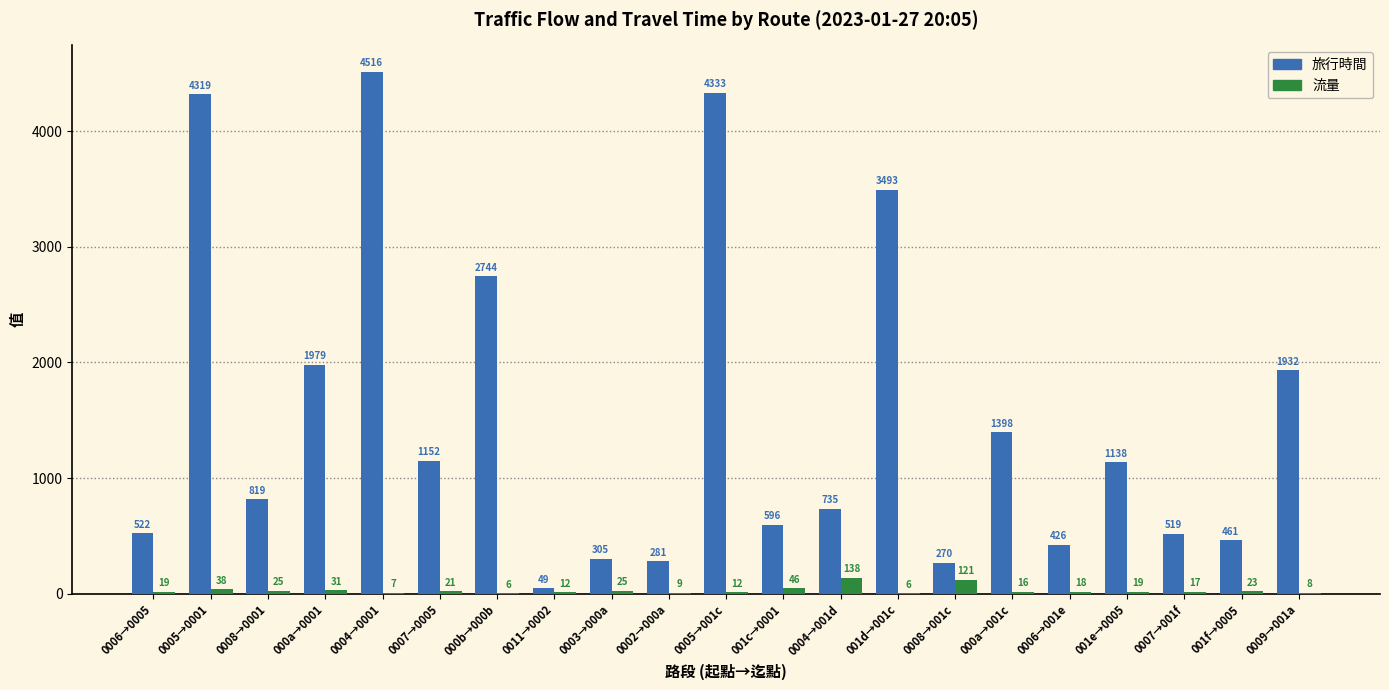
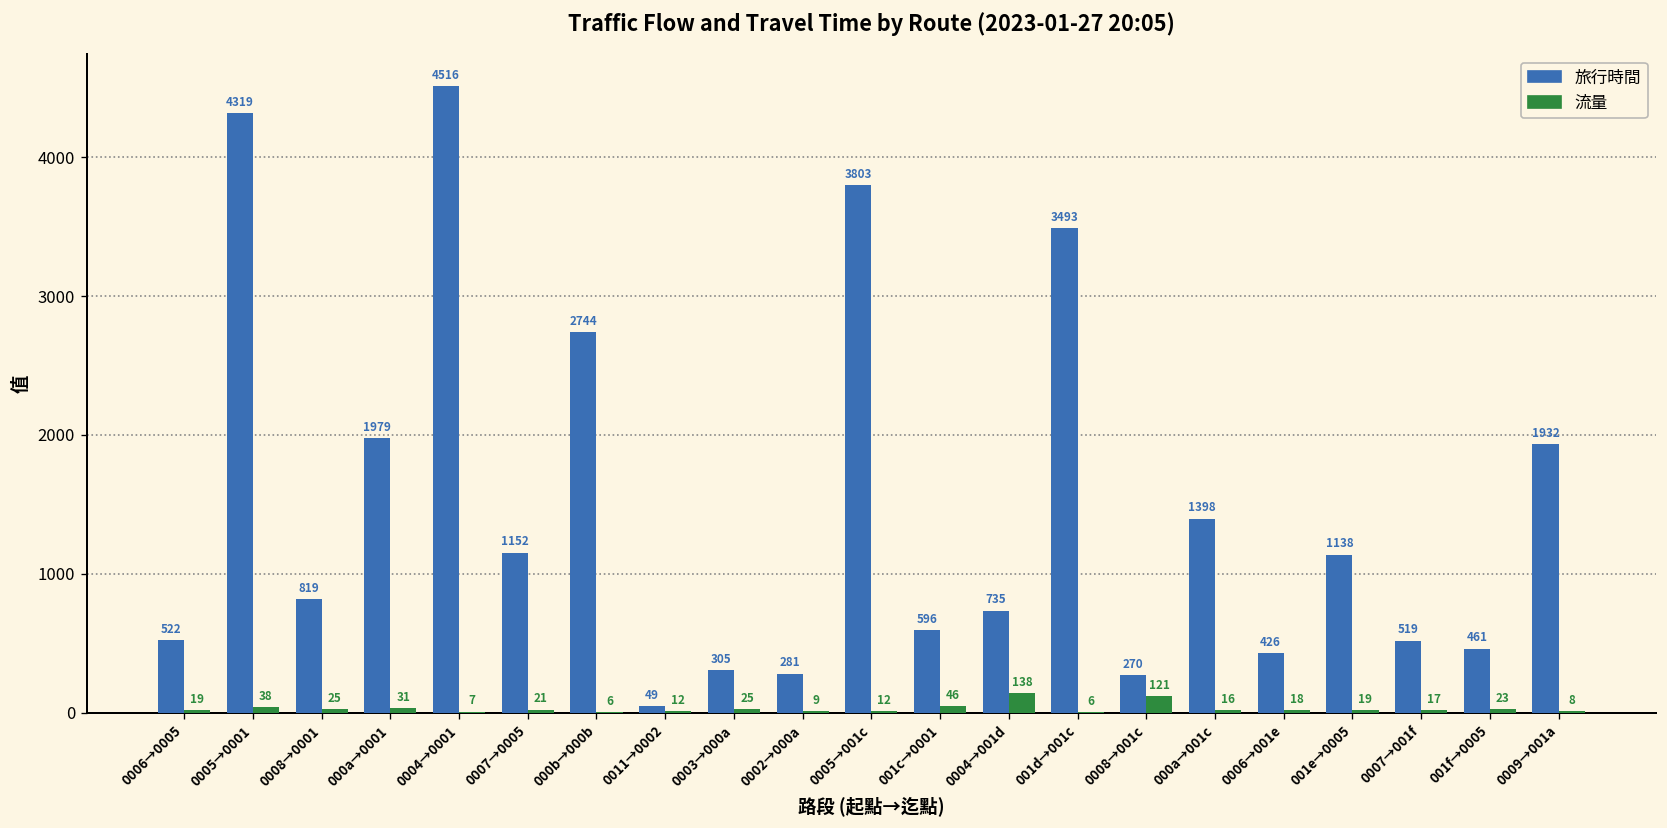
  {
    "旅行時間": {
      "0006→0005": 522,
      "0005→0001": 4319,
      "0008→0001": 819,
      "000a→0001": 1979,
      "0004→0001": 4516,
      "0007→0005": 1152,
      "000b→000b": 2744,
      "0011→0002": 49,
      "0003→000a": 305,
      "0002→000a": 281,
-     "0005→001c": 4333,
+     "0005→001c": 3803,
      "001c→0001": 596,
      "0004→001d": 735,
      "001d→001c": 3493,
      "0008→001c": 270,
      "000a→001c": 1398,
      "0006→001e": 426,
      "001e→0005": 1138,
      "0007→001f": 519,
      "001f→0005": 461,
      "0009→001a": 1932
    },
    "流量": {
      "0006→0005": 19,
      "0005→0001": 38,
      "0008→0001": 25,
      "000a→0001": 31,
      "0004→0001": 7,
      "0007→0005": 21,
      "000b→000b": 6,
      "0011→0002": 12,
      "0003→000a": 25,
      "0002→000a": 9,
      "0005→001c": 12,
      "001c→0001": 46,
      "0004→001d": 138,
      "001d→001c": 6,
      "0008→001c": 121,
      "000a→001c": 16,
      "0006→001e": 18,
      "001e→0005": 19,
      "0007→001f": 17,
      "001f→0005": 23,
      "0009→001a": 8
    }
  }
